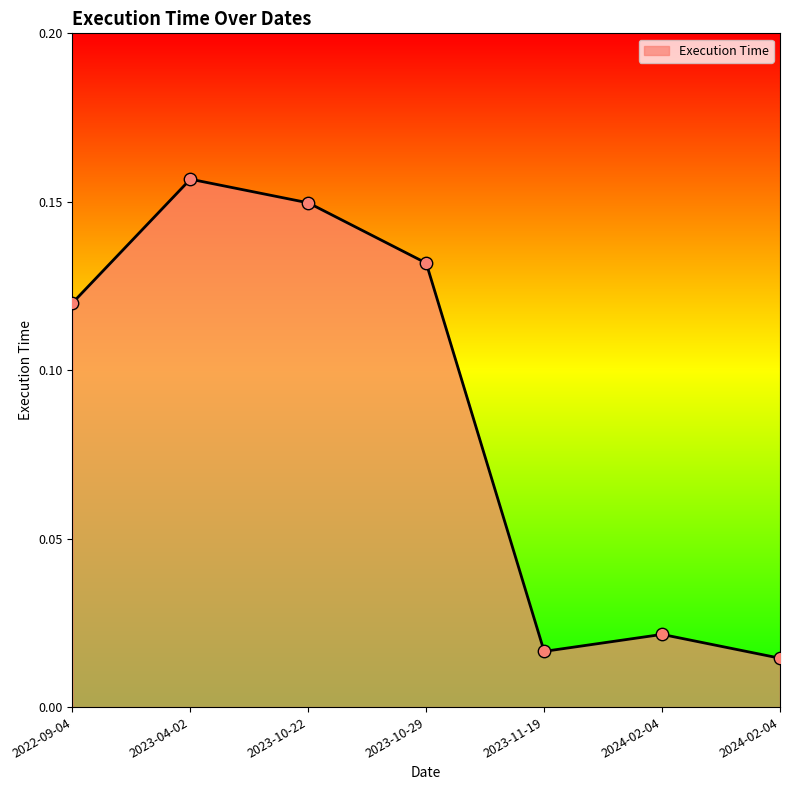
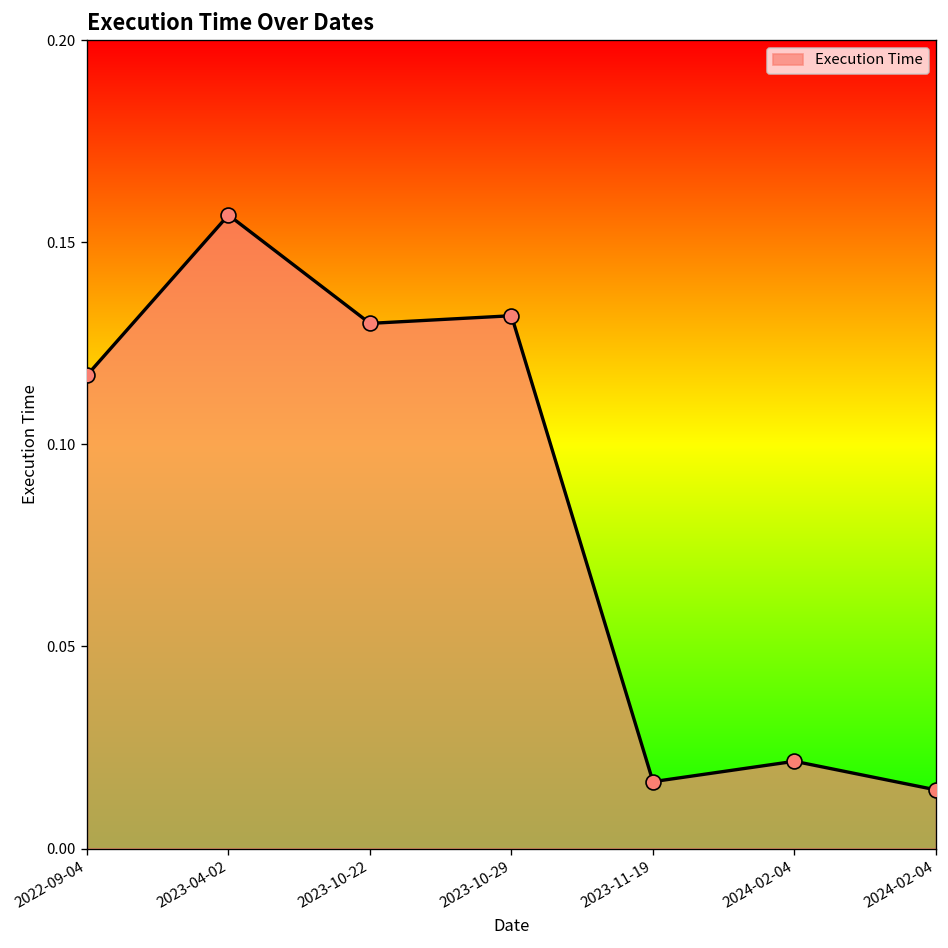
  {
-   "2022-09-04": 0.120,
+   "2022-09-04": 0.117,
    "2023-04-02": 0.157,
-   "2023-10-22": 0.150,
+   "2023-10-22": 0.130,
    "2023-10-29": 0.132,
    "2023-11-19": 0.017
  }
